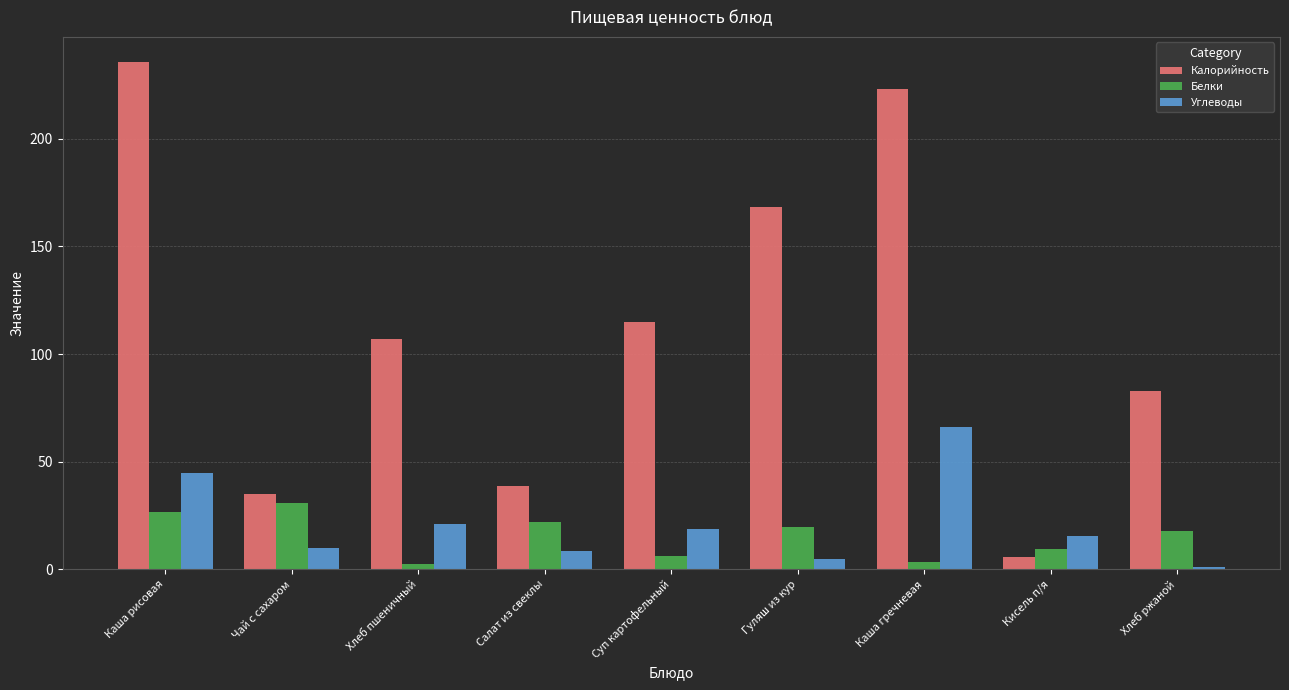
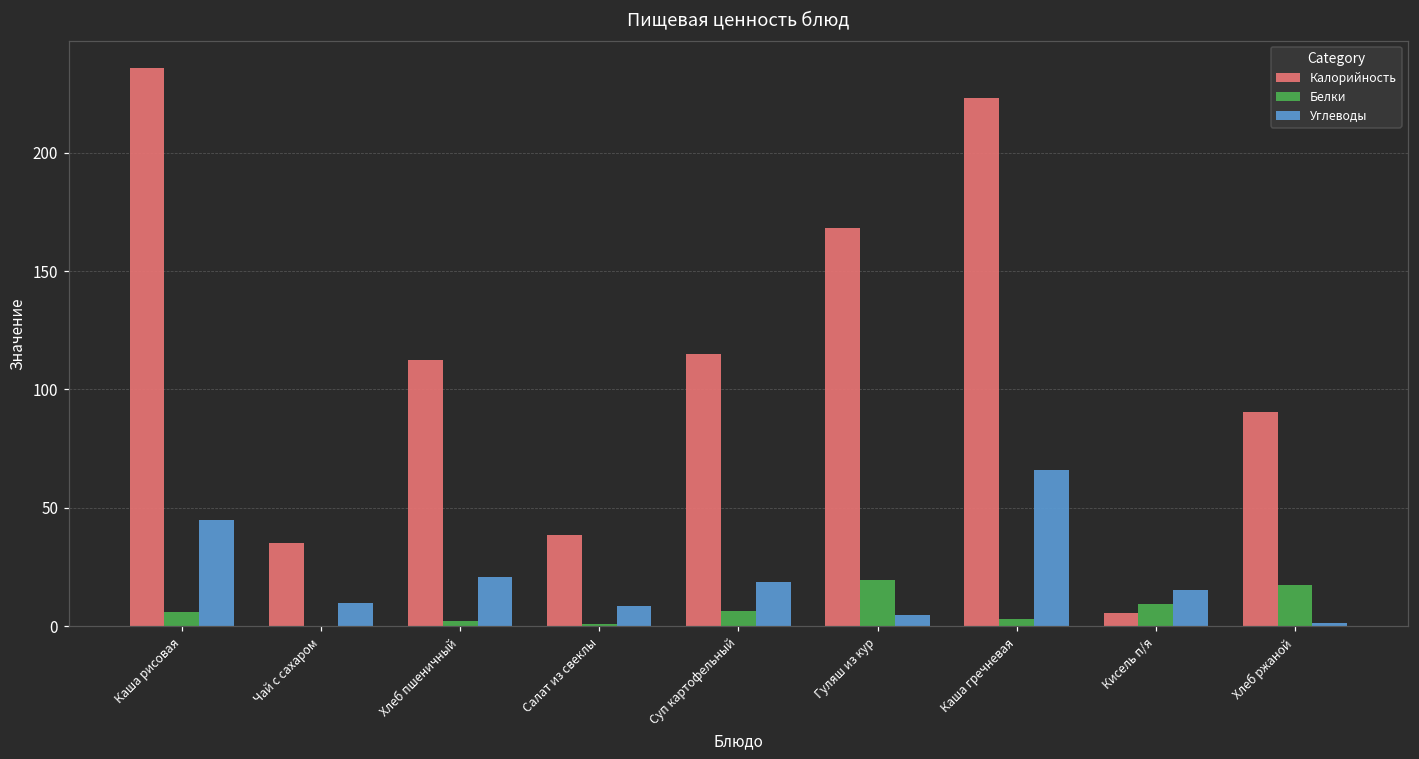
  {
    "Калорийность": {
      "Каша рисовая": 236,
      "Чай с сахаром": 35,
-     "Хлеб пшеничный": 107,
+     "Хлеб пшеничный": 113,
      "Салат из свеклы": 39,
      "Суп картофельный": 115,
      "Гуляш из кур": 168,
      "Каша гречневая": 223,
      "Кисель п/я": 6,
-     "Хлеб ржаной": 83
+     "Хлеб ржаной": 91
    },
    "Белки": {
-     "Каша рисовая": 27,
-     "Чай с сахаром": 31,
+     "Каша рисовая": 6,
+     "Чай с сахаром": 0,
      "Хлеб пшеничный": 2,
-     "Салат из свеклы": 22,
+     "Салат из свеклы": 1,
      "Суп картофельный": 6,
      "Гуляш из кур": 20,
      "Каша гречневая": 3,
      "Кисель п/я": 10,
      "Хлеб ржаной": 18
    },
    "Углеводы": {
      "Каша рисовая": 45,
      "Чай с сахаром": 10,
      "Хлеб пшеничный": 21,
      "Салат из свеклы": 8,
      "Суп картофельный": 19,
      "Гуляш из кур": 5,
      "Каша гречневая": 66,
      "Кисель п/я": 15,
      "Хлеб ржаной": 1
    }
  }
